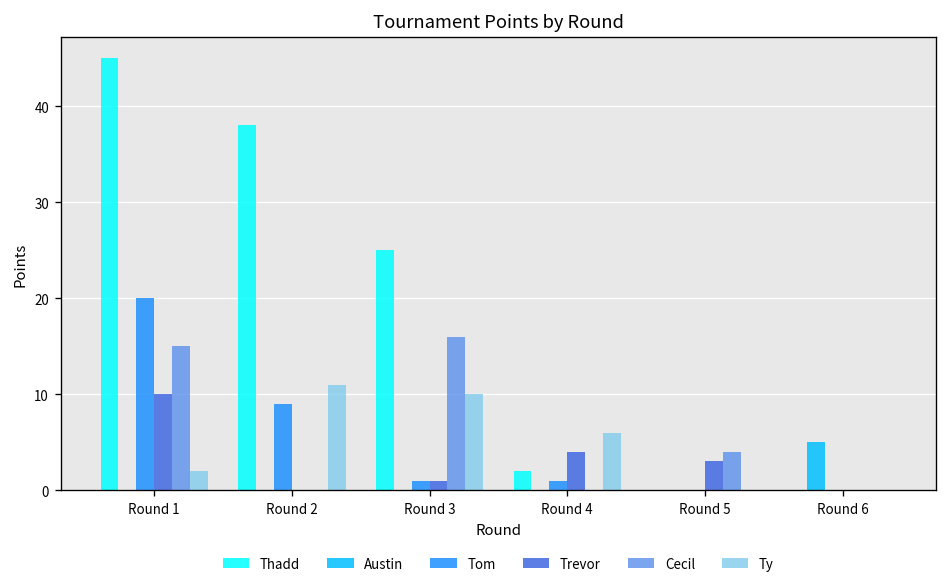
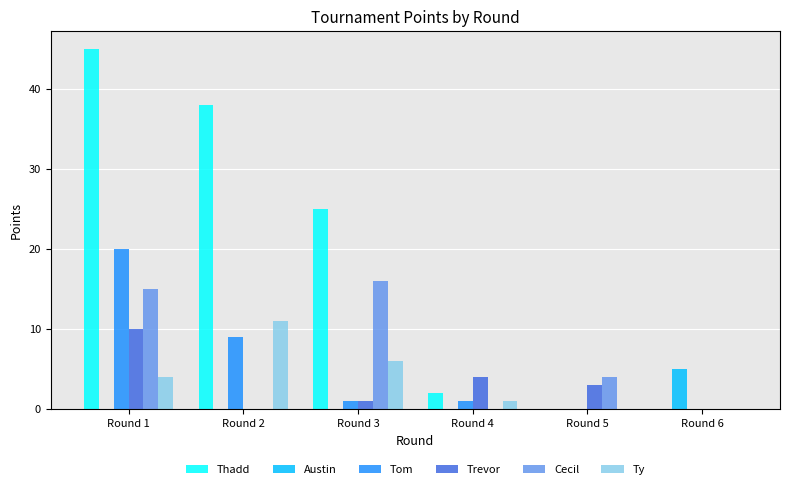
  {
    "Thadd": {
      "Round 1": 45,
      "Round 2": 38,
      "Round 3": 25,
      "Round 4": 2,
      "Round 5": 0,
      "Round 6": 0
    },
    "Ty": {
-     "Round 1": 2,
+     "Round 1": 4,
      "Round 2": 11,
-     "Round 3": 10,
-     "Round 4": 6,
+     "Round 3": 6,
+     "Round 4": 1,
      "Round 5": 0,
      "Round 6": 0
    }
  }
